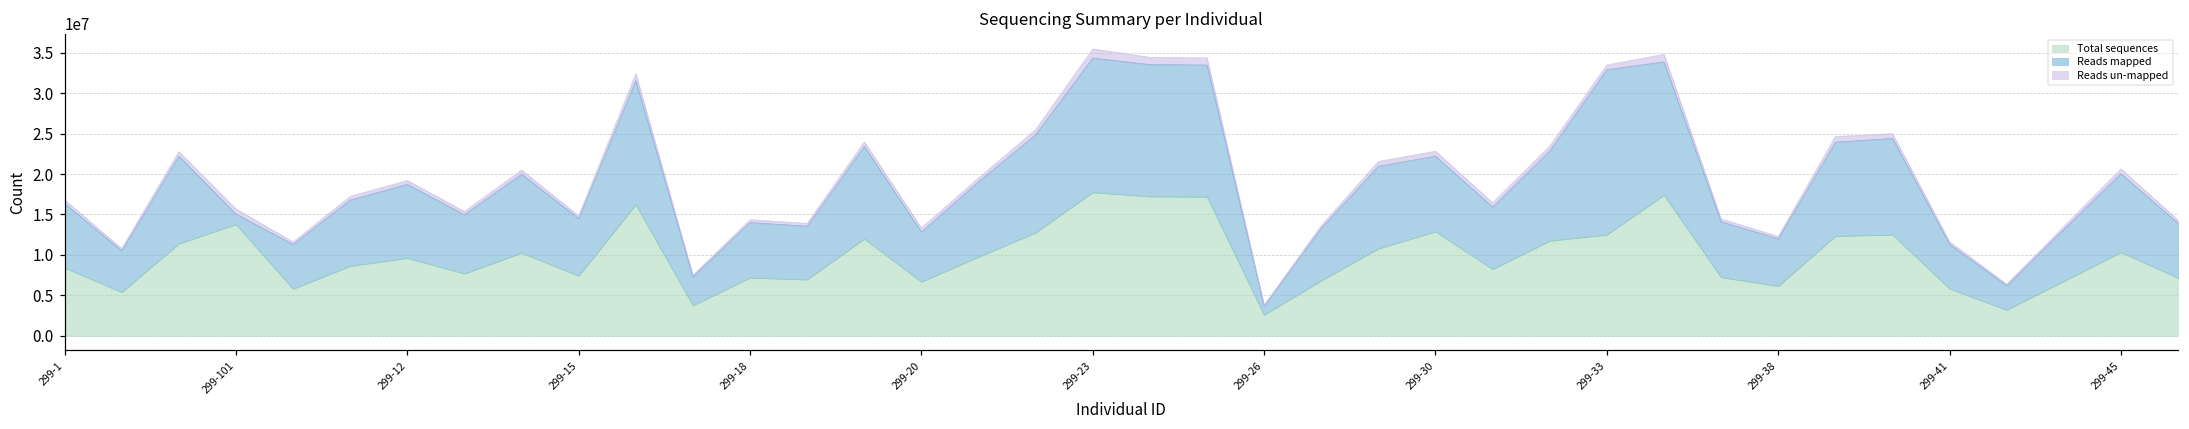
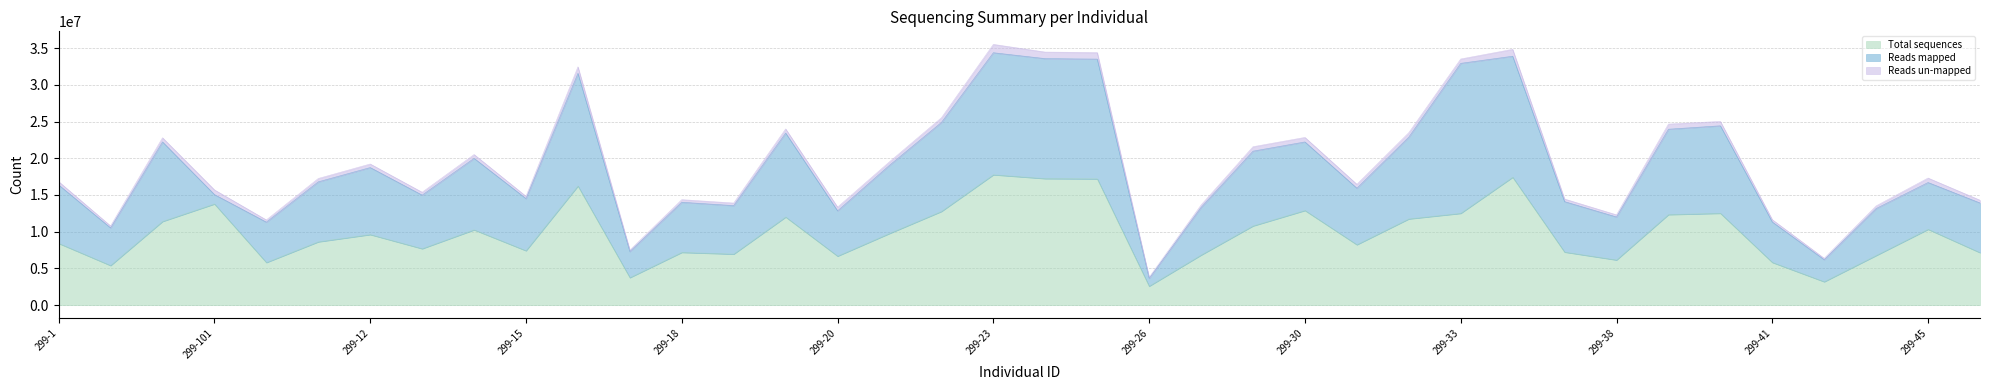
  {
    "Reads mapped": {
      "299-1": 8000000,
      "299-101": 1000000,
      "299-12": 9000000,
      "299-18": 7000000,
      "299-20": 6000000,
      "299-23": 17000000,
      "299-30": 9000000,
      "299-33": 20000000,
-     "299-45": 10000000
+     "299-45": 6000000
    }
  }
